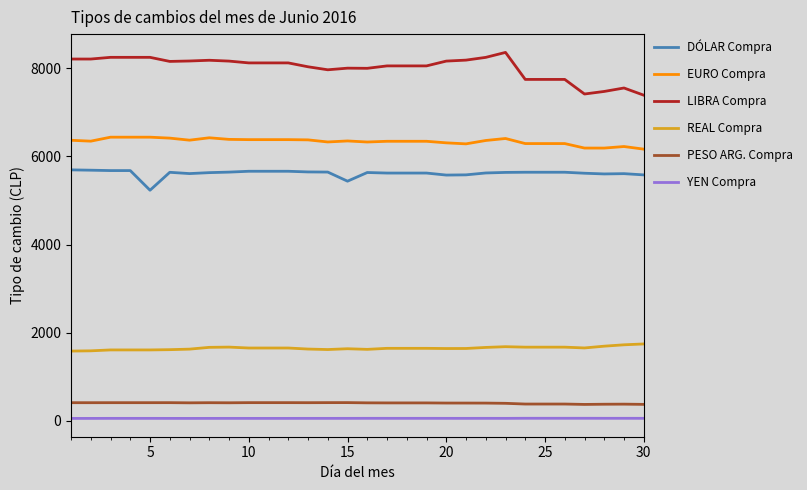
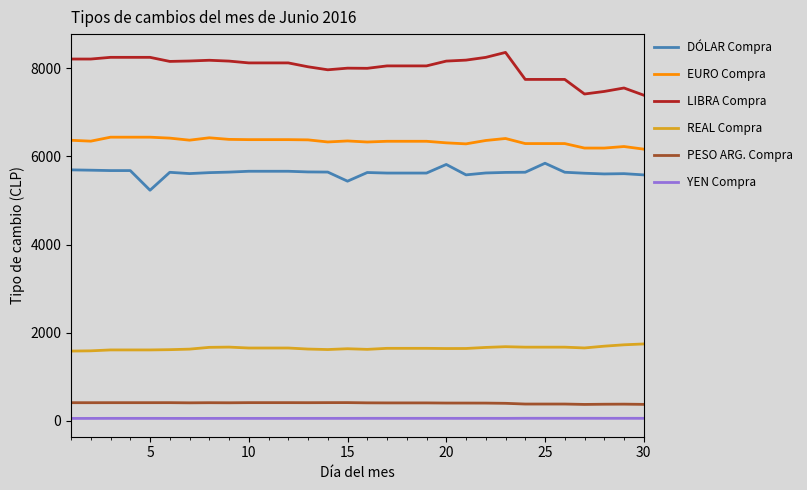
  {
    "DÓLAR Compra": {
      "5": 5200,
      "10": 5700,
      "15": 5400,
-     "20": 5600,
-     "25": 5600,
+     "20": 5800,
+     "25": 5800,
      "30": 5600
    },
    "YEN Compra": {
      "5": 100,
      "10": 100,
      "15": 100,
      "20": 100,
      "25": 100,
      "30": 100
    }
  }
